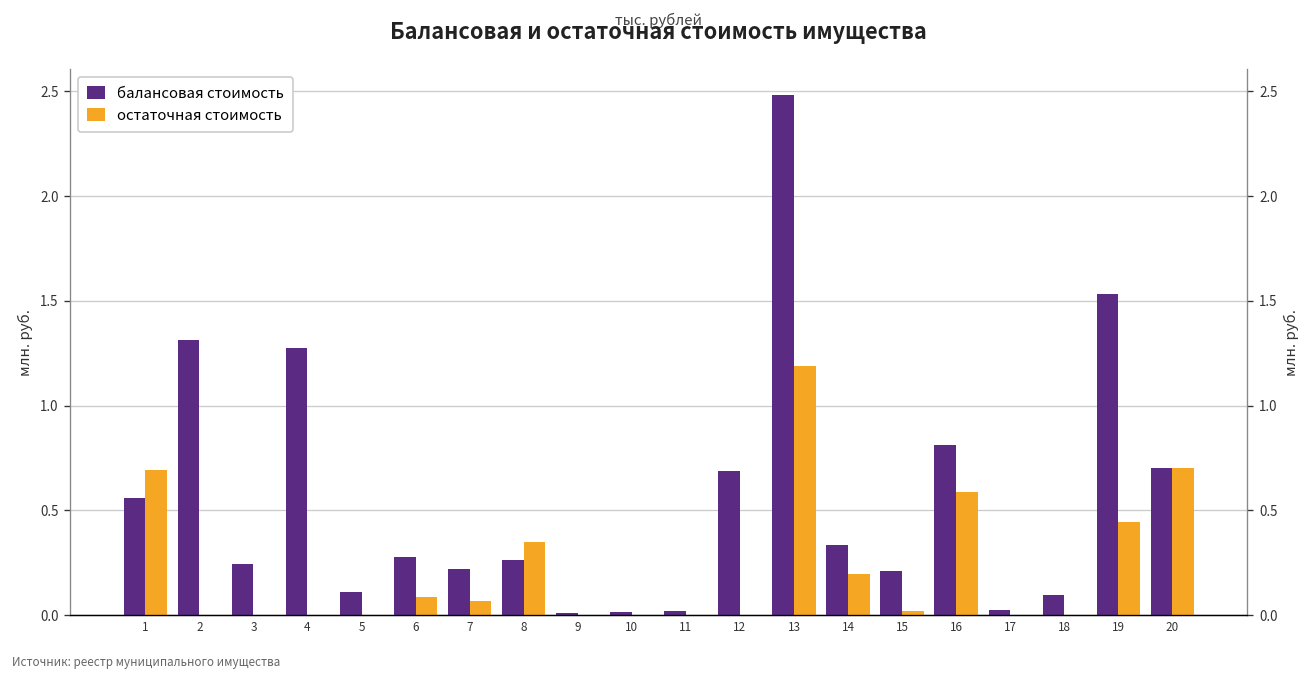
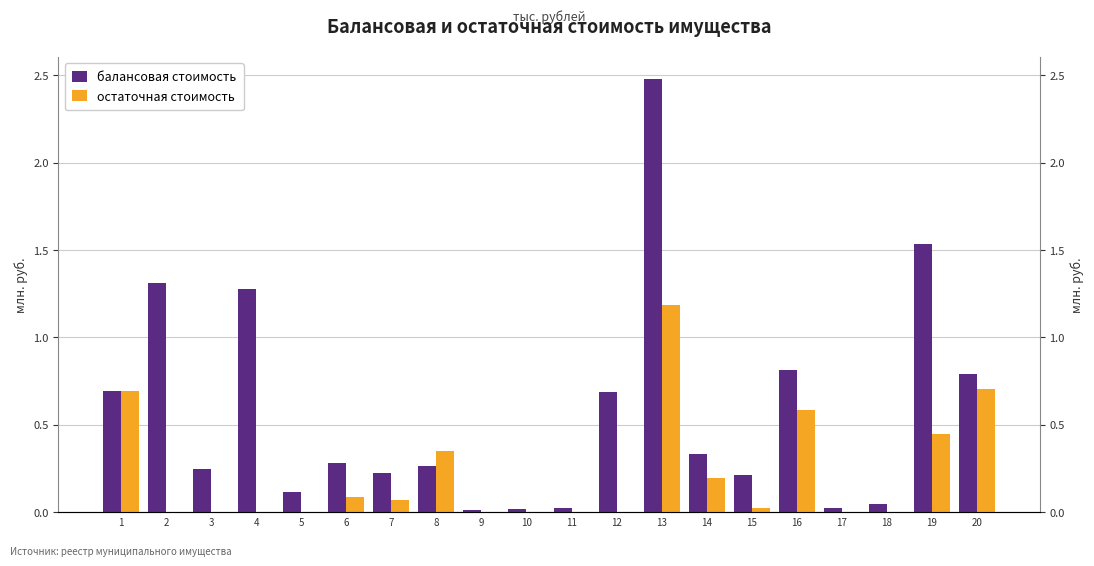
  {
    "балансовая стоимость": {
-     "1": 0.56,
+     "1": 0.69,
      "2": 1.31,
      "3": 0.25,
      "4": 1.28,
      "5": 0.11,
      "6": 0.28,
      "7": 0.22,
      "8": 0.26,
      "10": 0.02,
      "11": 0.02,
      "12": 0.69,
      "13": 2.48,
      "14": 0.33,
      "15": 0.21,
      "16": 0.81,
      "17": 0.03,
-     "18": 0.10,
+     "18": 0.05,
      "19": 1.53,
-     "20": 0.70
+     "20": 0.79
    },
    "остаточная стоимость": {
      "1": 0.69,
      "2": 0.00,
      "3": 0.00,
      "4": 0.00,
      "5": 0.00,
      "6": 0.08,
      "7": 0.07,
      "8": 0.35,
      "9": 0.00,
      "10": 0.00,
      "11": 0.00,
      "12": 0.00,
      "13": 1.19,
      "14": 0.20,
      "15": 0.02,
      "16": 0.59,
      "17": 0.00,
      "18": 0.00,
      "19": 0.44,
      "20": 0.70
    }
  }
